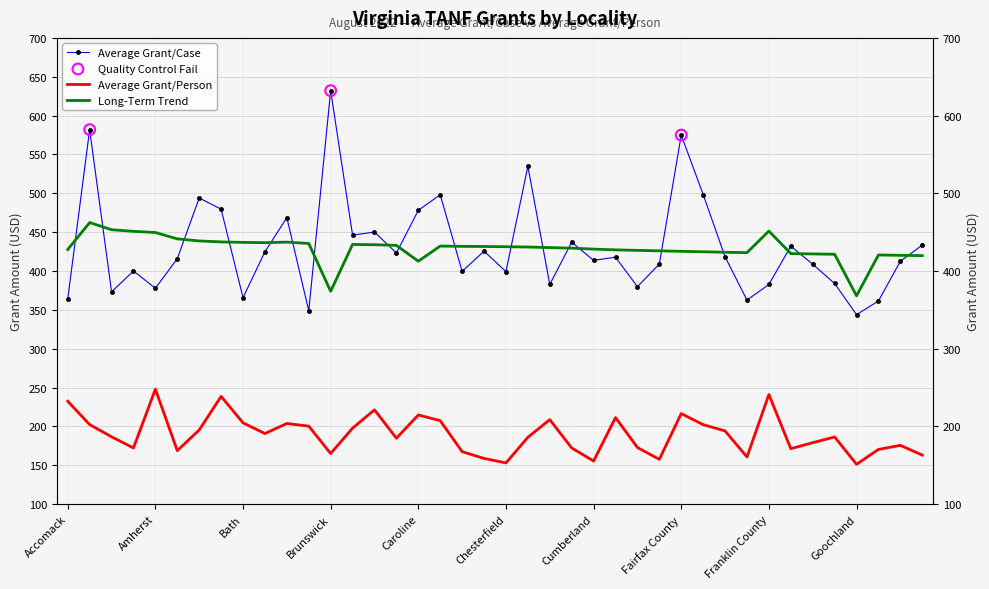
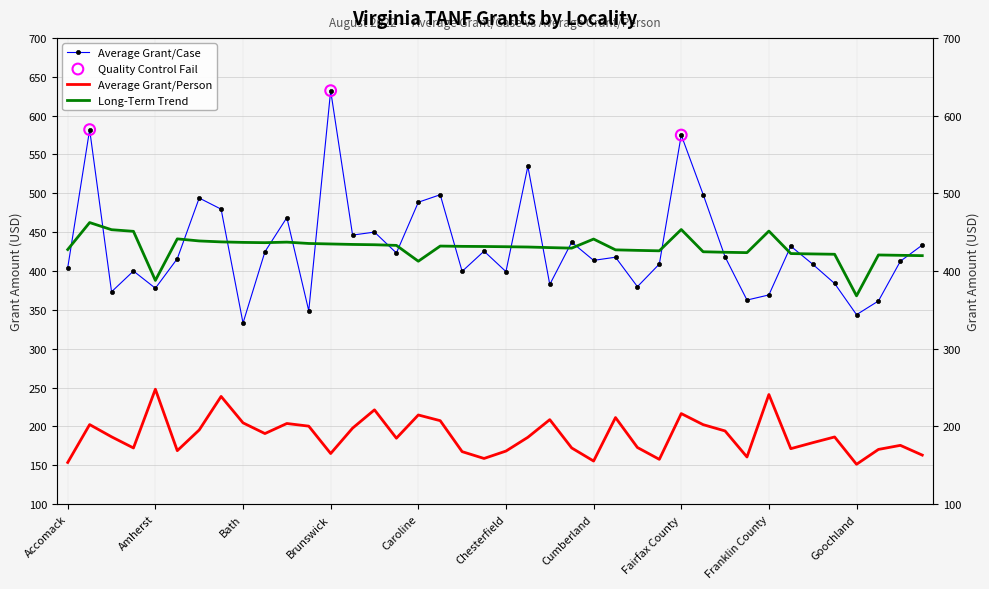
  {
    "Average Grant/Case": {
-     "Accomack": 360,
+     "Accomack": 400,
      "Amherst": 380,
-     "Bath": 370,
-     "Caroline": 480,
+     "Bath": 330,
+     "Caroline": 490,
      "Chesterfield": 400,
      "Cumberland": 410,
-     "Franklin County": 380,
+     "Franklin County": 370,
      "Goochland": 340
    },
    "Average Grant/Person": {
-     "Accomack": 230,
+     "Accomack": 150,
      "Amherst": 250,
      "Bath": 200,
      "Brunswick": 170,
      "Caroline": 210,
-     "Chesterfield": 150,
+     "Chesterfield": 170,
      "Cumberland": 160,
      "Fairfax County": 220,
      "Franklin County": 240,
      "Goochland": 150
    },
    "Long-Term Trend": {
      "Accomack": 430,
-     "Amherst": 450,
+     "Amherst": 390,
      "Bath": 440,
-     "Brunswick": 370,
+     "Brunswick": 430,
      "Caroline": 410,
      "Chesterfield": 430,
-     "Cumberland": 430,
-     "Fairfax County": 430,
+     "Cumberland": 440,
+     "Fairfax County": 450,
      "Franklin County": 450,
      "Goochland": 370
    }
  }
